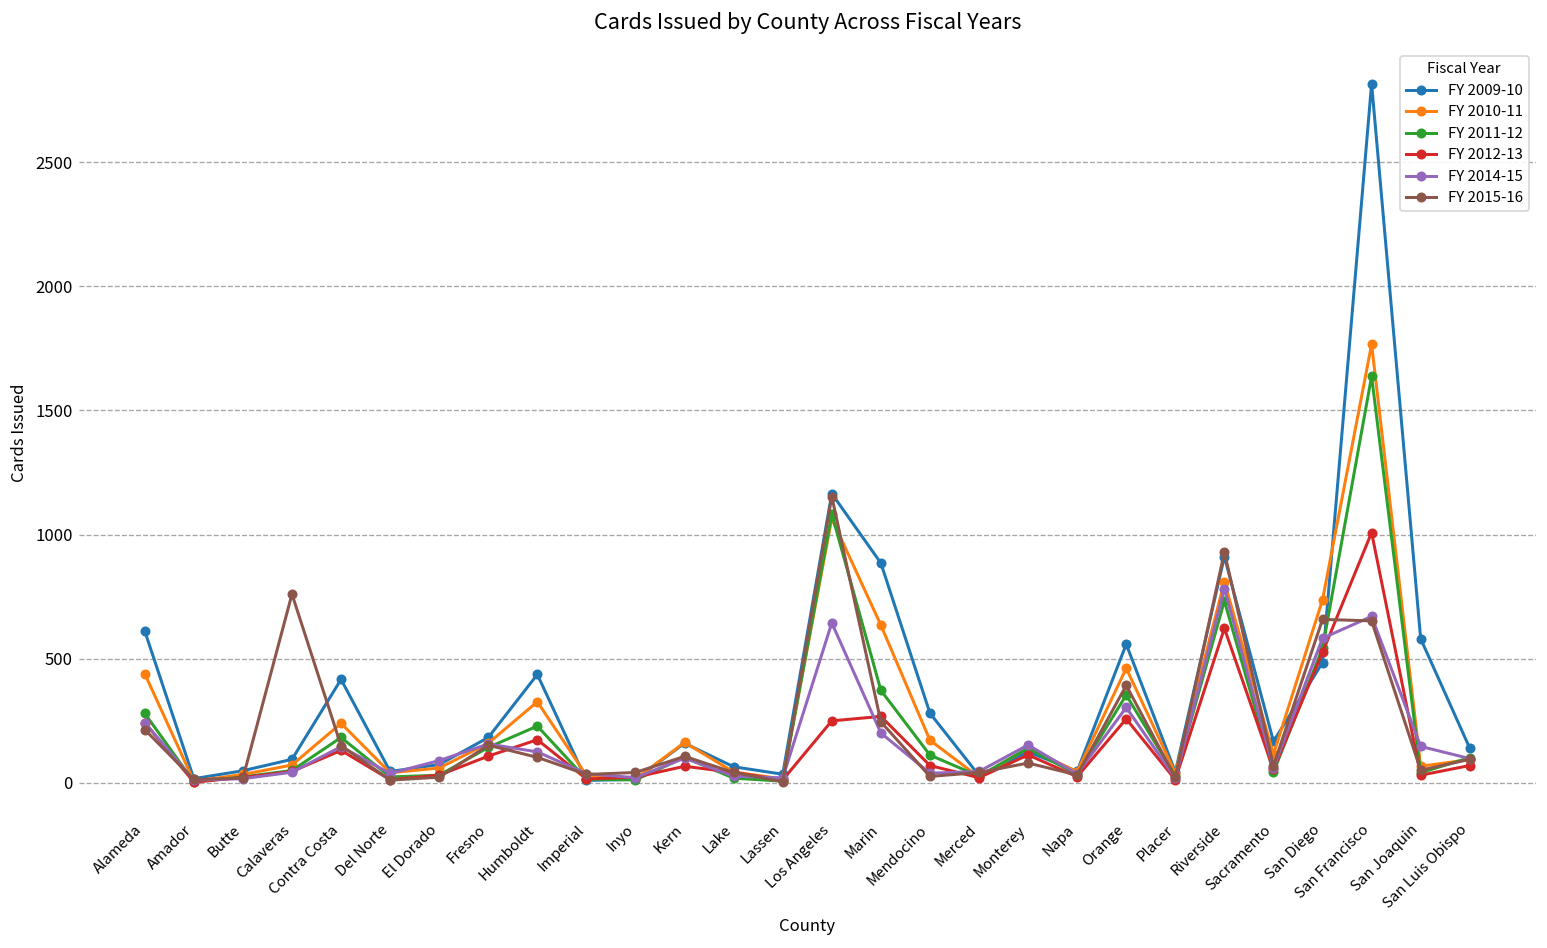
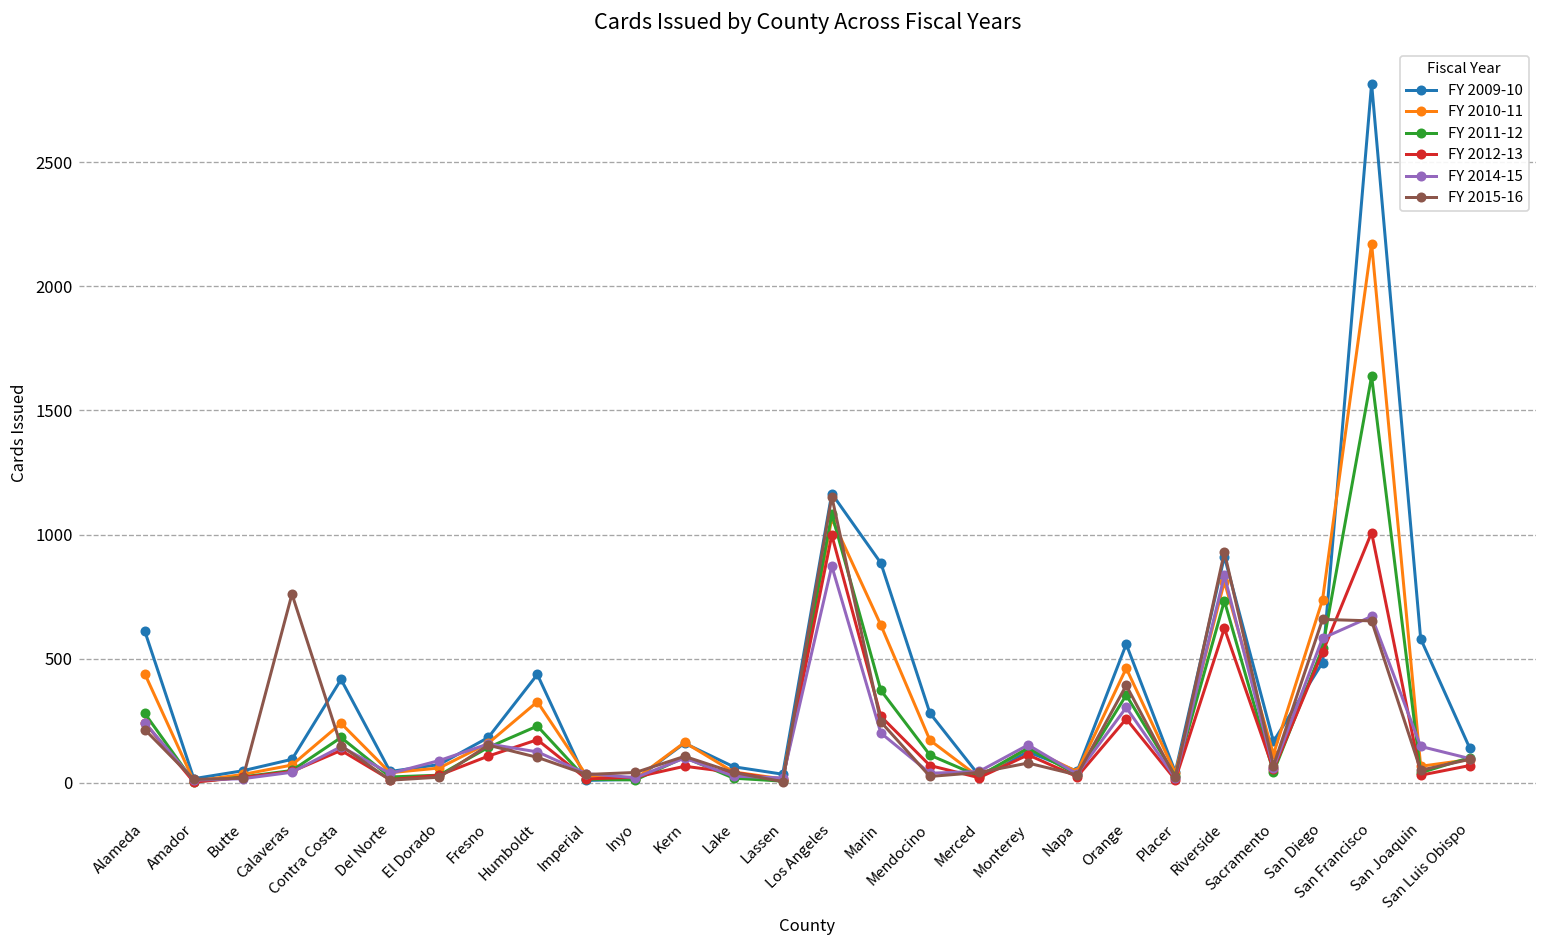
  {
    "FY 2009-10": {
      "Alameda": 610,
      "Butte": 50,
      "Calaveras": 90,
      "Contra Costa": 420,
      "El Dorado": 70,
      "Fresno": 180,
      "Humboldt": 440,
      "Lake": 60,
      "Lassen": 30,
      "Marin": 890,
      "Mendocino": 280,
      "Orange": 560,
      "Riverside": 910,
      "Sacramento": 170,
      "San Diego": 480,
      "San Francisco": 2820,
      "San Joaquin": 580,
      "San Luis Obispo": 140
    },
    "FY 2010-11": {
      "Alameda": 440,
      "Calaveras": 70,
      "Contra Costa": 240,
      "El Dorado": 60,
      "Humboldt": 330,
      "Los Angeles": 1070,
      "Marin": 640,
      "Mendocino": 170,
      "Orange": 460,
      "Riverside": 810,
      "Sacramento": 110,
      "San Diego": 740,
-     "San Francisco": 1770,
+     "San Francisco": 2170,
      "San Joaquin": 70
    },
    "FY 2011-12": {
      "Alameda": 280,
      "Contra Costa": 180,
      "Humboldt": 230,
      "Los Angeles": 1080,
      "Marin": 370,
      "Mendocino": 110,
      "Orange": 350,
      "Riverside": 730,
      "San Diego": 540,
      "San Francisco": 1640
    },
    "FY 2012-13": {
      "Contra Costa": 130,
      "Fresno": 110,
      "Humboldt": 170,
      "Kern": 70,
-     "Los Angeles": 250,
+     "Los Angeles": 1000,
      "Marin": 270,
      "Mendocino": 70,
      "Orange": 260,
      "Riverside": 620,
      "San Diego": 530,
      "San Francisco": 1010,
      "San Luis Obispo": 70
    },
    "FY 2014-15": {
      "El Dorado": 90,
      "Humboldt": 120,
-     "Los Angeles": 640,
+     "Los Angeles": 870,
      "Marin": 200,
      "Mendocino": 40,
      "Orange": 300,
-     "Riverside": 780,
+     "Riverside": 840,
      "San Diego": 580,
      "San Francisco": 670,
      "San Joaquin": 150
    },
    "FY 2015-16": {
      "Alameda": 210,
      "Calaveras": 760,
      "Humboldt": 100,
      "Inyo": 40,
      "Marin": 250,
      "Mendocino": 30,
      "Monterey": 80,
      "Orange": 390,
      "Riverside": 930,
      "San Diego": 660,
      "San Francisco": 650
    }
  }
